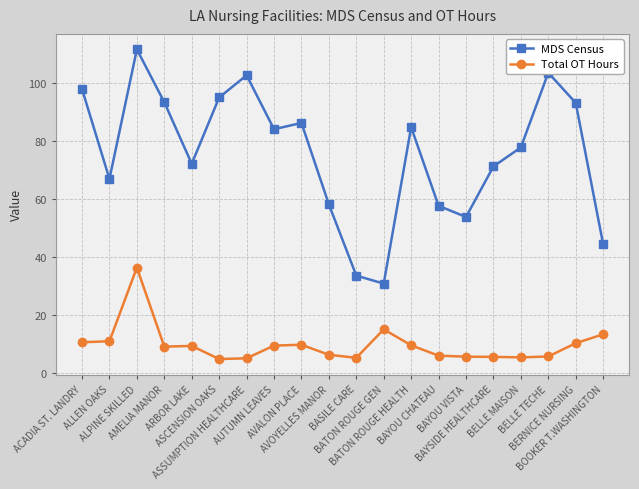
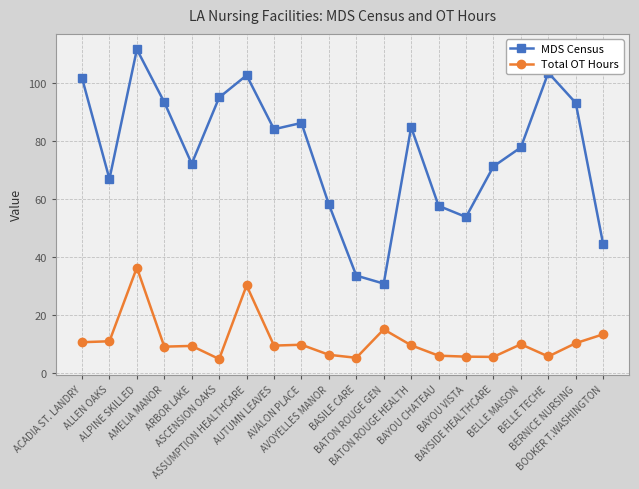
  {
    "MDS Census": {
-     "ACADIA ST. LANDRY": 98,
+     "ACADIA ST. LANDRY": 102,
      "ALLEN OAKS": 67,
      "ALPINE SKILLED": 112,
      "AMELIA MANOR": 93,
      "ARBOR LAKE": 72,
      "ASCENSION OAKS": 95,
      "ASSUMPTION HEALTHCARE": 103,
      "AUTUMN LEAVES": 84,
      "AVALON PLACE": 86,
      "AVOYELLES MANOR": 58,
      "BASILE CARE": 33,
      "BATON ROUGE GEN": 31,
      "BATON ROUGE HEALTH": 85,
      "BAYOU CHATEAU": 58,
      "BAYOU VISTA": 54,
      "BAYSIDE HEALTHCARE": 71,
      "BELLE MAISON": 78,
      "BERNICE NURSING": 93,
      "BOOKER T.WASHINGTON": 44
    },
    "Total OT Hours": {
      "ACADIA ST. LANDRY": 10,
      "ALLEN OAKS": 11,
      "ALPINE SKILLED": 36,
      "AMELIA MANOR": 9,
      "ARBOR LAKE": 9,
      "ASCENSION OAKS": 5,
-     "ASSUMPTION HEALTHCARE": 5,
+     "ASSUMPTION HEALTHCARE": 30,
      "AUTUMN LEAVES": 9,
      "AVALON PLACE": 10,
      "AVOYELLES MANOR": 6,
      "BASILE CARE": 5,
      "BATON ROUGE GEN": 15,
      "BATON ROUGE HEALTH": 9,
      "BAYOU CHATEAU": 6,
      "BAYOU VISTA": 5,
      "BAYSIDE HEALTHCARE": 5,
-     "BELLE MAISON": 5,
+     "BELLE MAISON": 10,
      "BELLE TECHE": 6,
      "BERNICE NURSING": 10,
      "BOOKER T.WASHINGTON": 13
    }
  }
